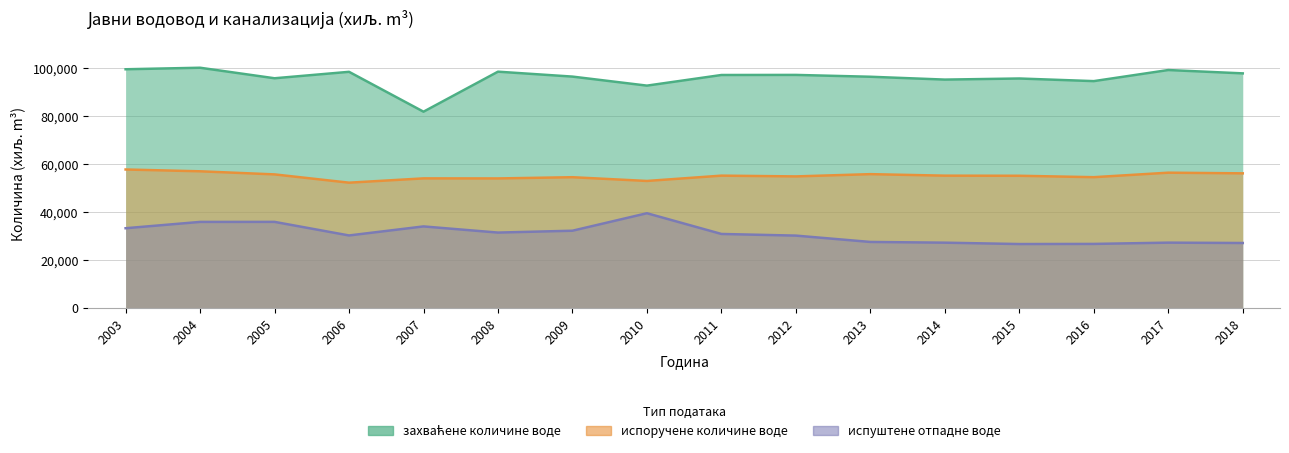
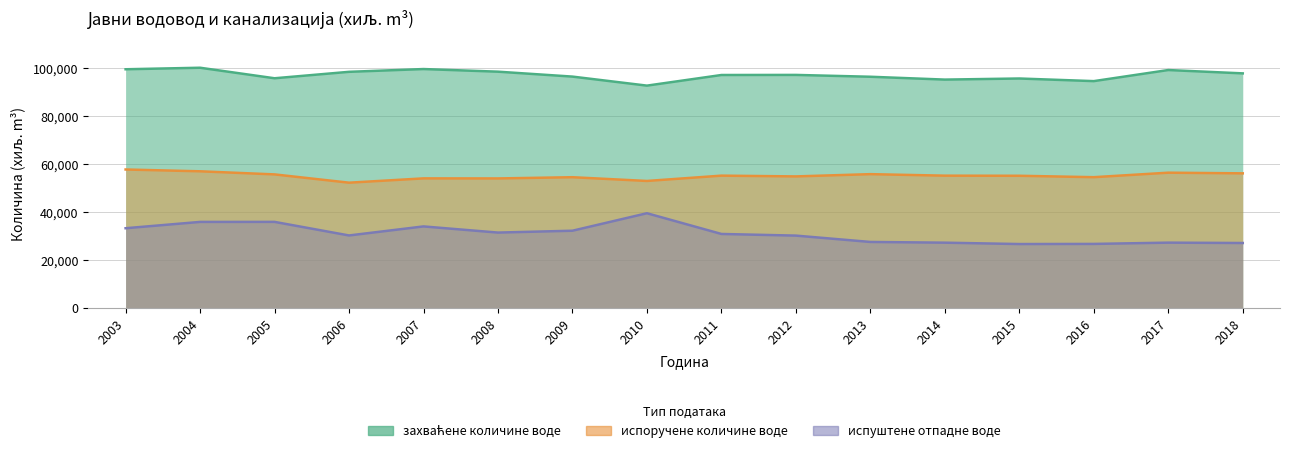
  {
    "захваћене количине воде": {
      "2003": "100,000",
      "2004": "100,000",
      "2005": "96,000",
      "2006": "99,000",
-     "2007": "82,000",
+     "2007": "100,000",
      "2008": "99,000",
      "2009": "97,000",
      "2010": "93,000",
      "2011": "97,000",
      "2012": "97,000",
      "2013": "97,000",
      "2014": "95,000",
      "2015": "96,000",
      "2016": "95,000",
      "2017": "99,000",
      "2018": "98,000"
    },
    "испоручене количине воде": {
      "2003": "58,000",
      "2004": "57,000",
      "2005": "56,000",
      "2006": "52,000",
      "2007": "54,000",
      "2008": "54,000",
      "2009": "55,000",
      "2010": "53,000",
      "2011": "55,000",
      "2012": "55,000",
      "2013": "56,000",
      "2014": "55,000",
      "2015": "55,000",
      "2016": "55,000",
      "2017": "57,000",
      "2018": "56,000"
    },
    "испуштене отпадне воде": {
      "2003": "33,000",
      "2004": "36,000",
      "2005": "36,000",
      "2006": "30,000",
      "2007": "34,000",
      "2008": "32,000",
      "2009": "32,000",
      "2010": "40,000",
      "2011": "31,000",
      "2012": "30,000",
      "2013": "28,000",
      "2014": "27,000",
      "2015": "27,000",
      "2016": "27,000",
      "2017": "27,000",
      "2018": "27,000"
    }
  }
